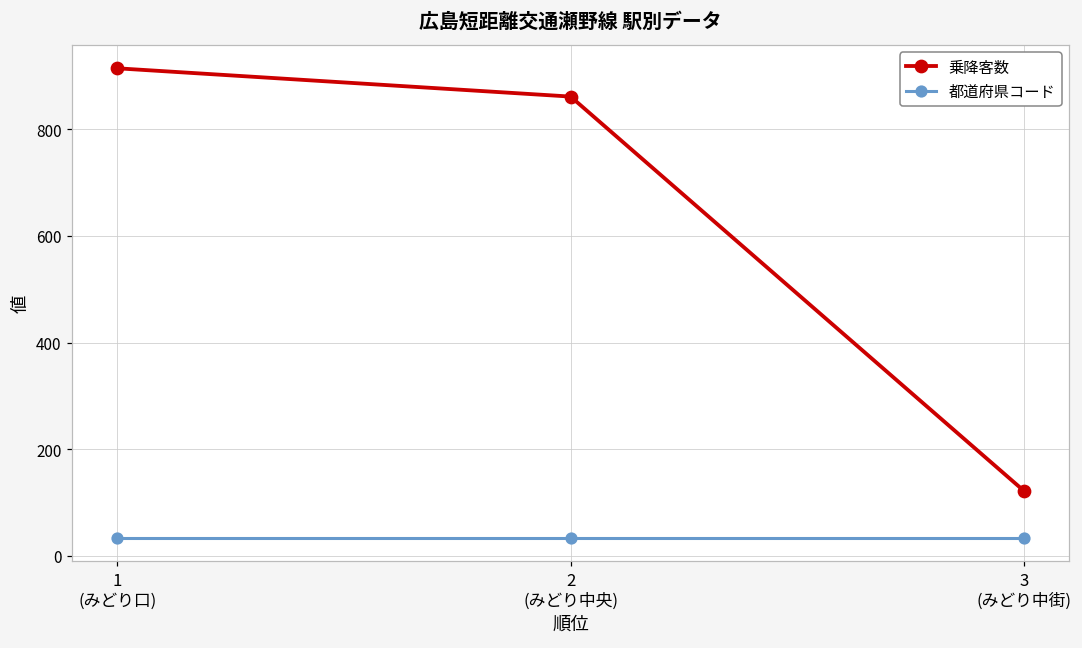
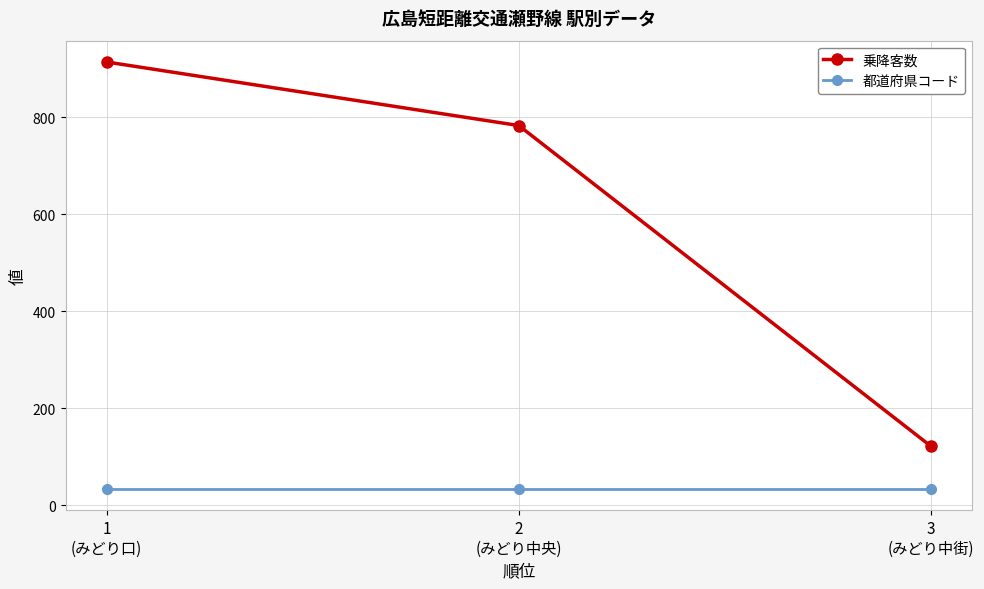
  {
    "乗降客数": {
      "1 (みどり口)": 910,
-     "2 (みどり中央)": 860,
+     "2 (みどり中央)": 780,
      "3 (みどり中街)": 120
    },
    "都道府県コード": {
      "1 (みどり口)": 30,
      "2 (みどり中央)": 30,
      "3 (みどり中街)": 30
    }
  }
